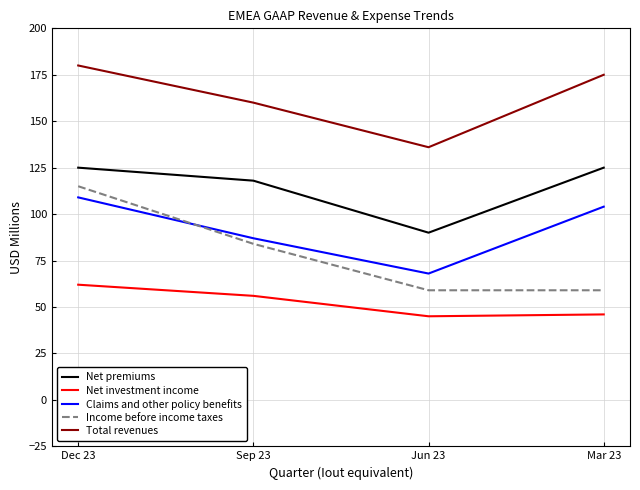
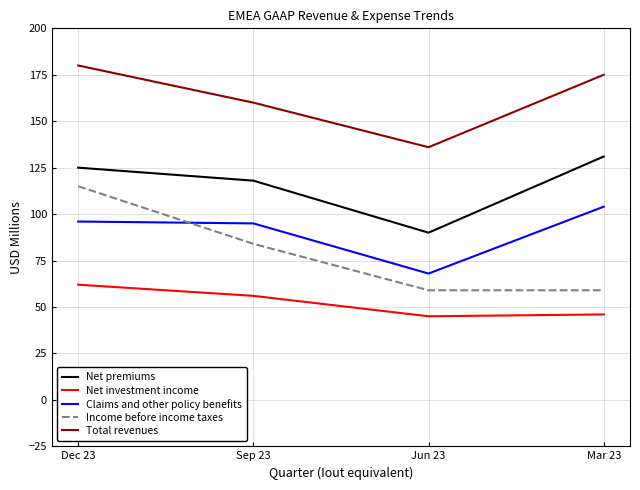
  {
    "Net premiums": {
      "Dec 23": 125,
      "Sep 23": 118,
      "Jun 23": 90,
-     "Mar 23": 125
+     "Mar 23": 131
    },
    "Net investment income": {
      "Dec 23": 62,
      "Sep 23": 56,
      "Jun 23": 45,
      "Mar 23": 46
    },
    "Claims and other policy benefits": {
-     "Dec 23": 109,
-     "Sep 23": 87,
+     "Dec 23": 96,
+     "Sep 23": 95,
      "Jun 23": 68,
      "Mar 23": 104
    },
    "Income before income taxes": {
      "Dec 23": 115,
      "Sep 23": 84,
      "Jun 23": 59,
      "Mar 23": 59
    },
    "Total revenues": {
      "Dec 23": 180,
      "Sep 23": 160,
      "Jun 23": 136,
      "Mar 23": 175
    }
  }
